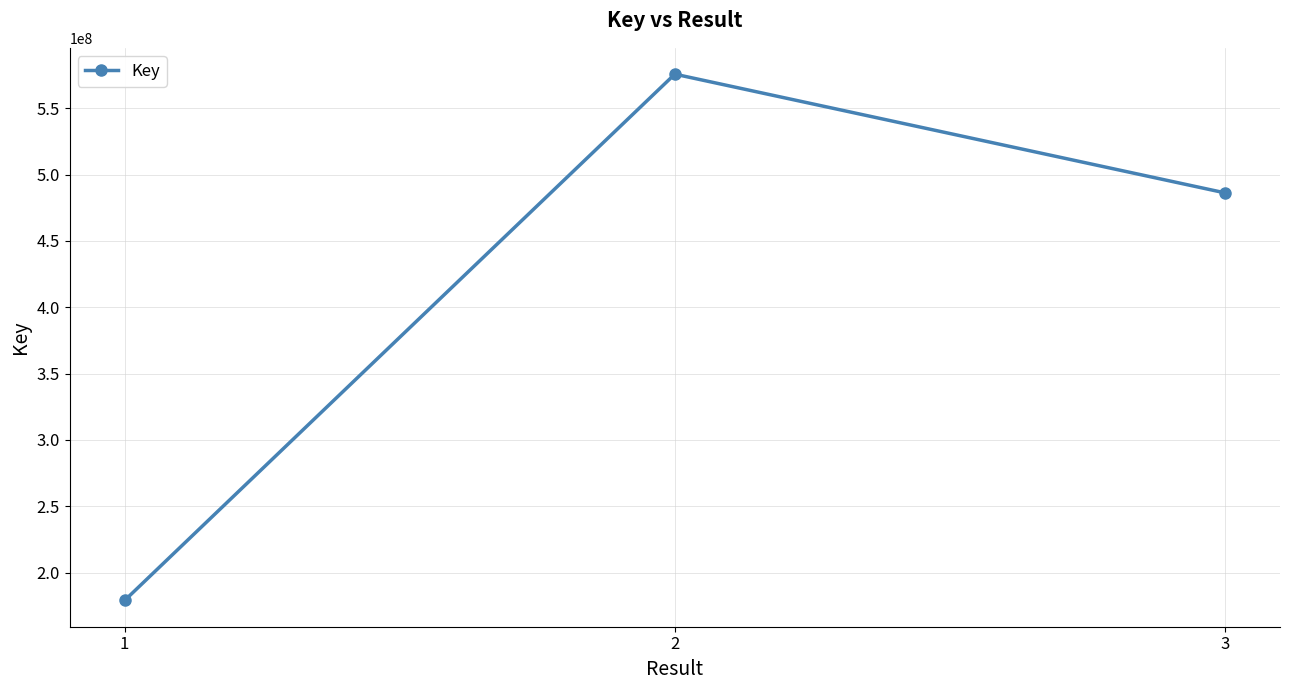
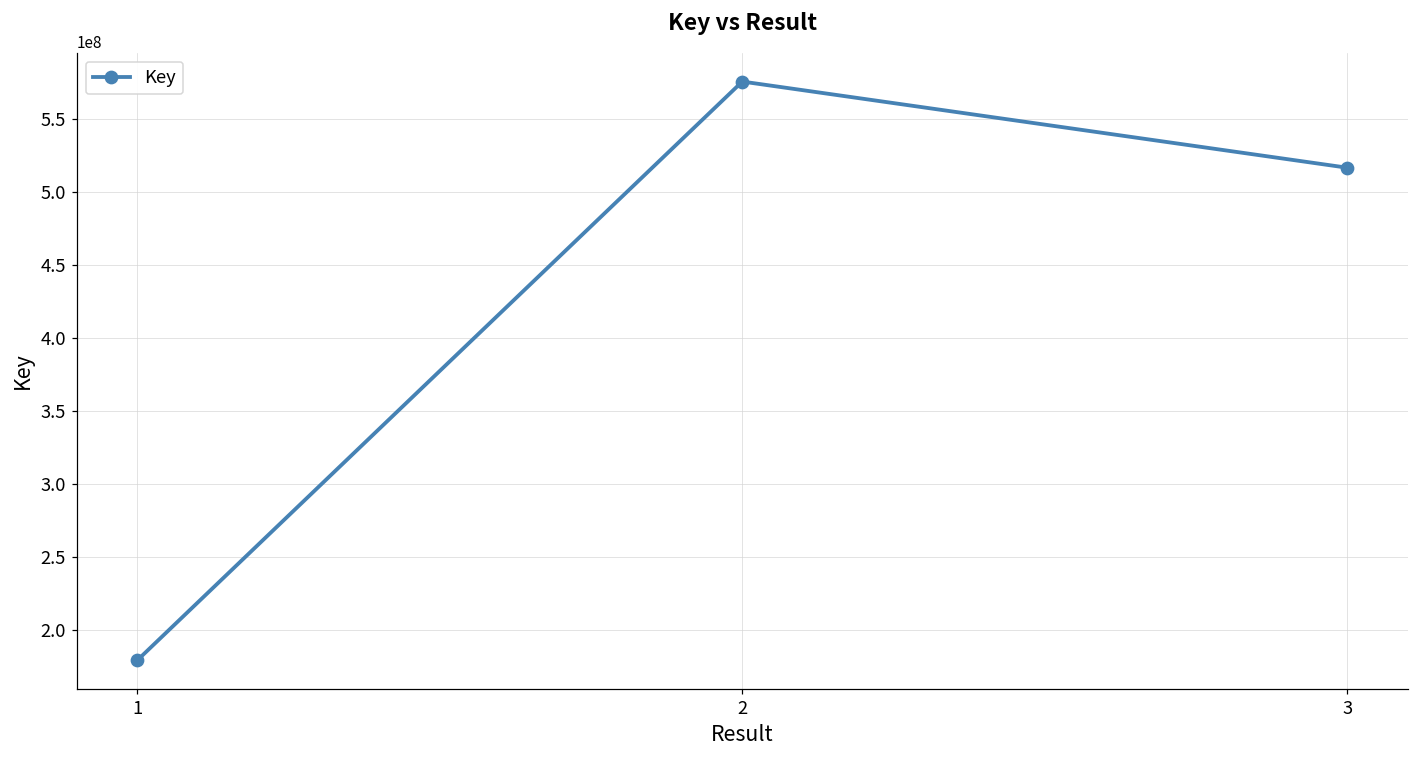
  {
    "1": 179000000,
    "2": 576000000,
-   "3": 486000000
+   "3": 517000000
  }
